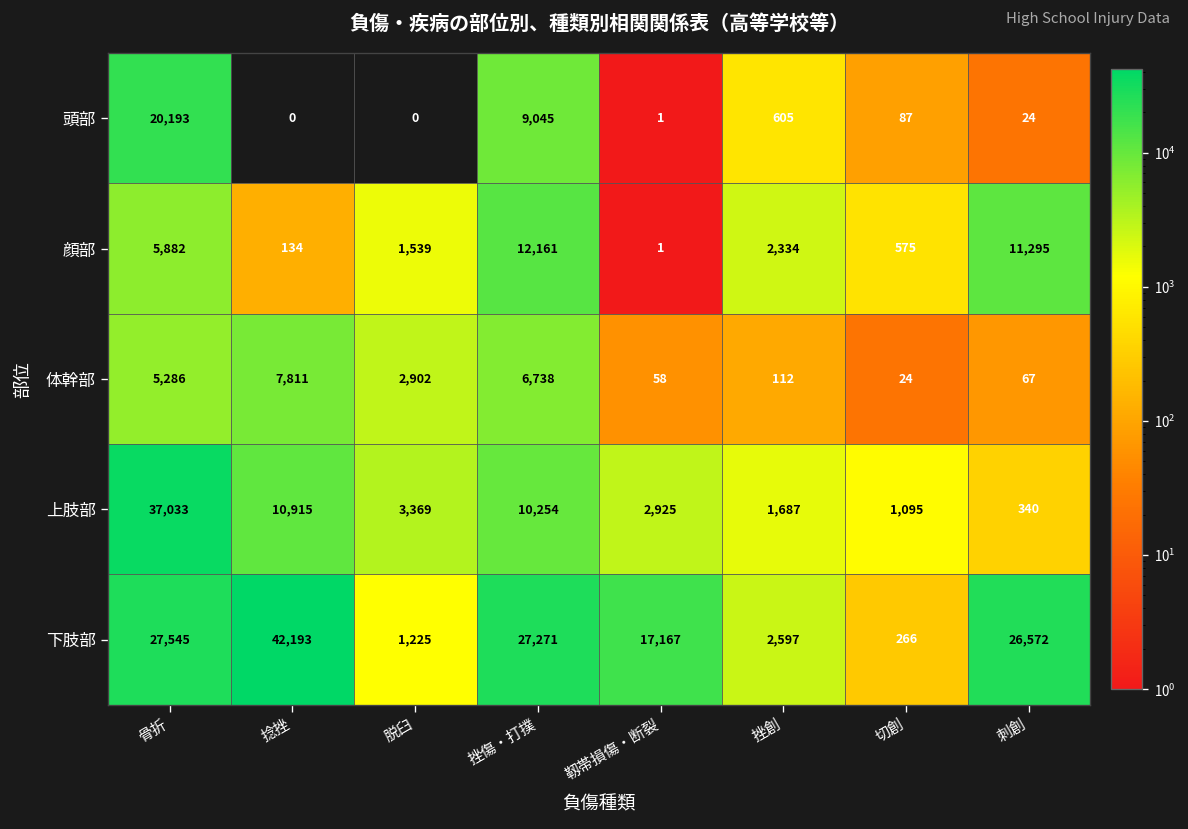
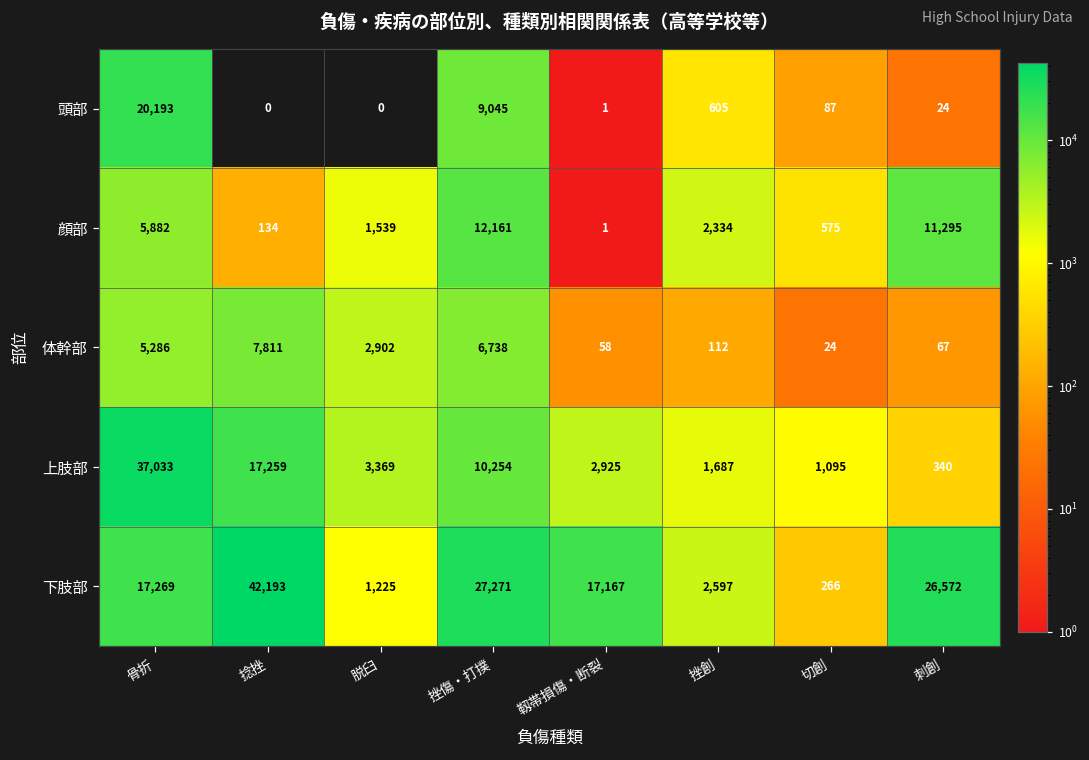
  {
    "頭部": {
      "骨折": "20,193",
      "捻挫": "0",
      "脱臼": "0",
      "挫傷・打撲": "9,045",
      "靱帯損傷・断裂": "1",
      "挫創": "605",
      "切創": "87",
      "刺創": "24"
    },
    "顔部": {
      "骨折": "5,882",
      "捻挫": "134",
      "脱臼": "1,539",
      "挫傷・打撲": "12,161",
      "靱帯損傷・断裂": "1",
      "挫創": "2,334",
      "切創": "575",
      "刺創": "11,295"
    },
    "体幹部": {
      "骨折": "5,286",
      "捻挫": "7,811",
      "脱臼": "2,902",
      "挫傷・打撲": "6,738",
      "靱帯損傷・断裂": "58",
      "挫創": "112",
      "切創": "24",
      "刺創": "67"
    },
    "上肢部": {
      "骨折": "37,033",
-     "捻挫": "10,915",
+     "捻挫": "17,259",
      "脱臼": "3,369",
      "挫傷・打撲": "10,254",
      "靱帯損傷・断裂": "2,925",
      "挫創": "1,687",
      "切創": "1,095",
      "刺創": "340"
    },
    "下肢部": {
-     "骨折": "27,545",
+     "骨折": "17,269",
      "捻挫": "42,193",
      "脱臼": "1,225",
      "挫傷・打撲": "27,271",
      "靱帯損傷・断裂": "17,167",
      "挫創": "2,597",
      "切創": "266",
      "刺創": "26,572"
    }
  }
